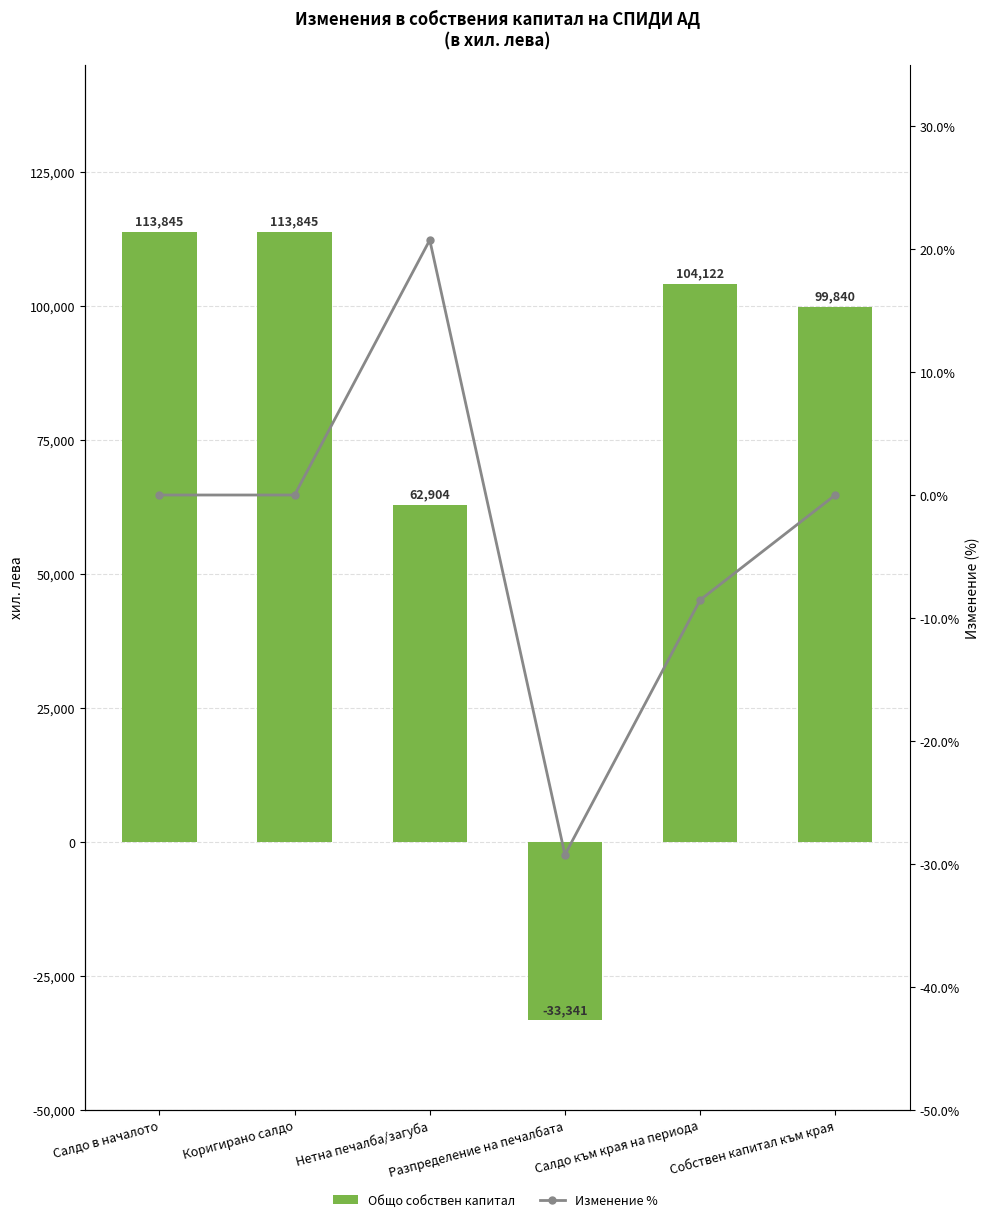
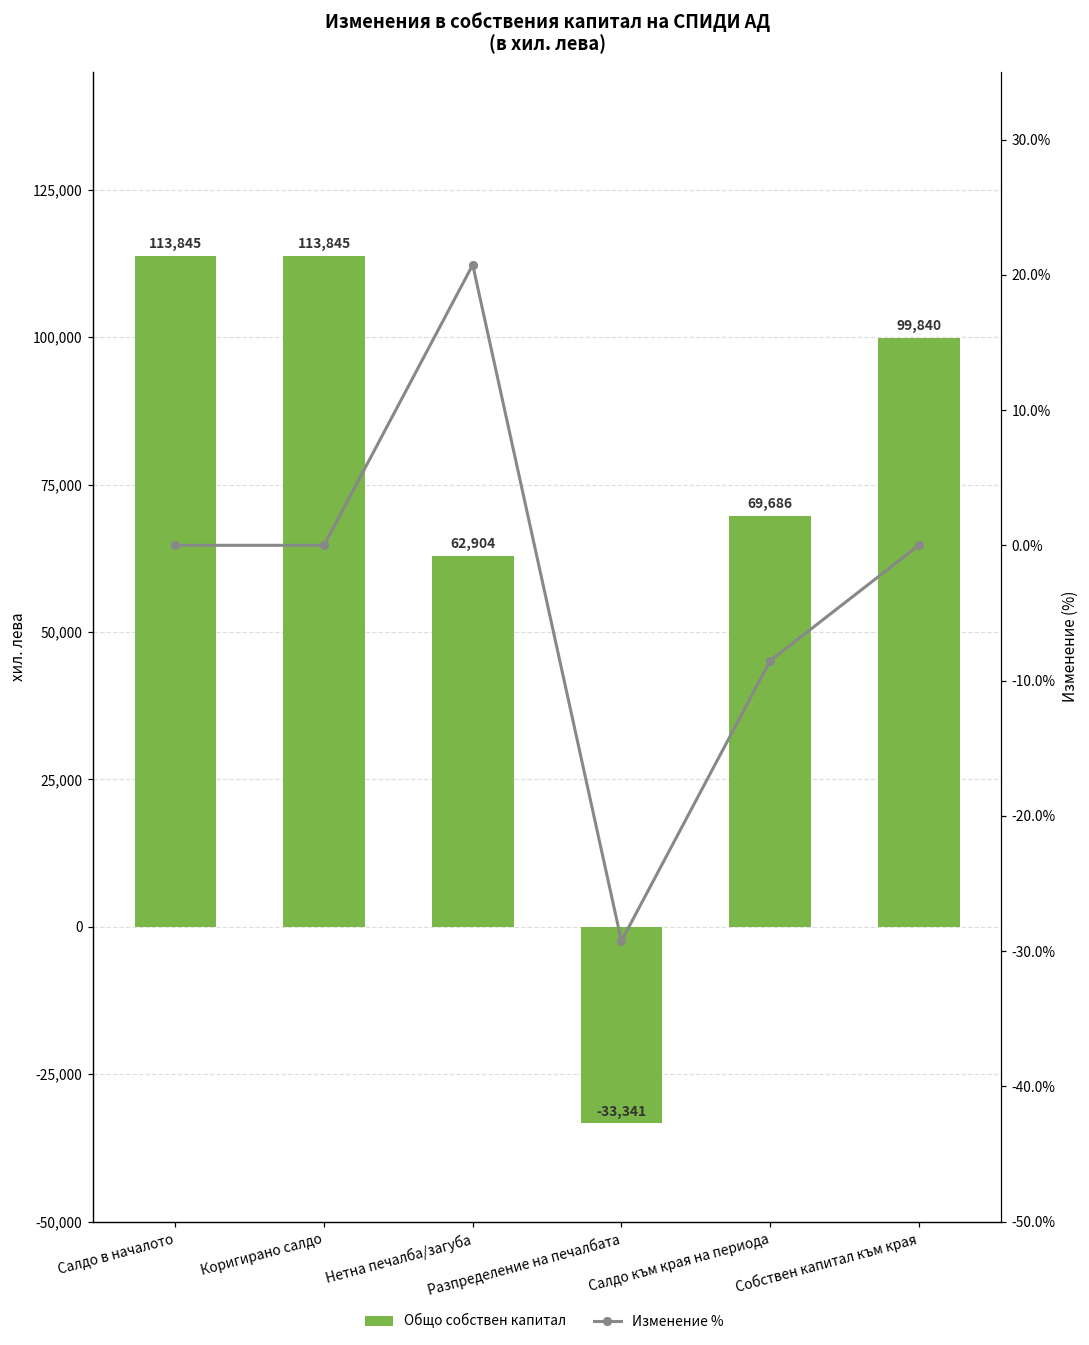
  {
    "Общо собствен капитал": {
      "Салдо в началото": "113,845",
      "Коригирано салдо": "113,845",
      "Нетна печалба/загуба": "62,904",
      "Разпределение на печалбата": "-33,341",
-     "Салдо към края на периода": "104,122",
+     "Салдо към края на периода": "69,686",
      "Собствен капитал към края": "99,840"
    }
  }
